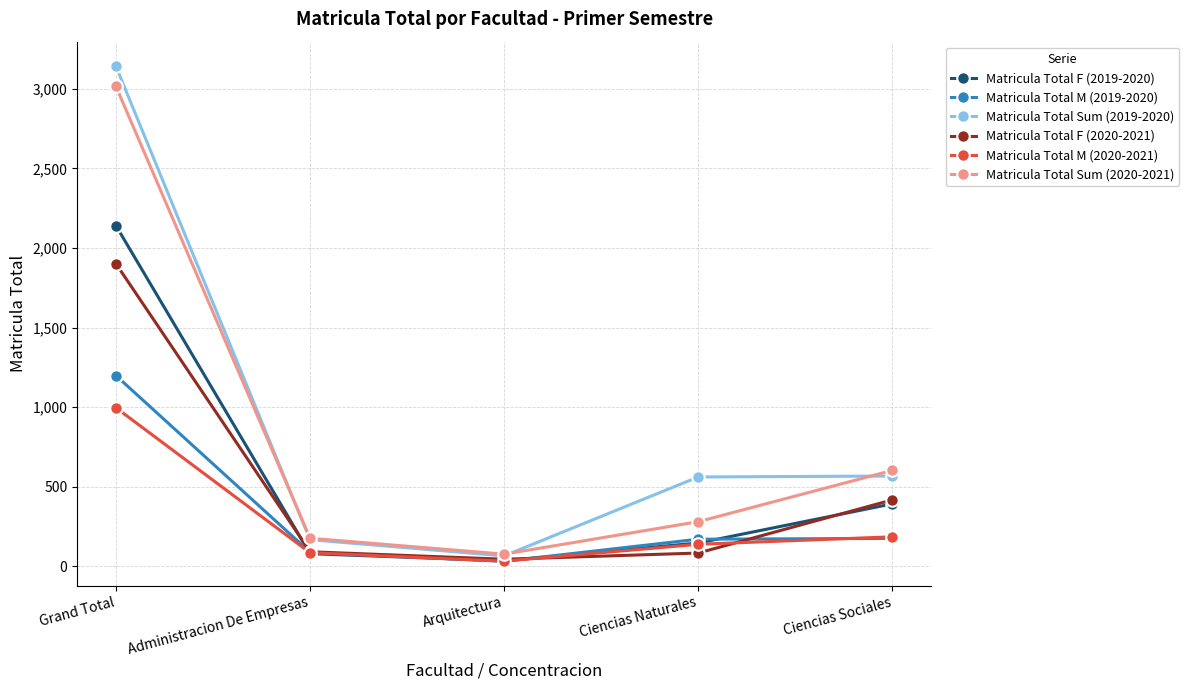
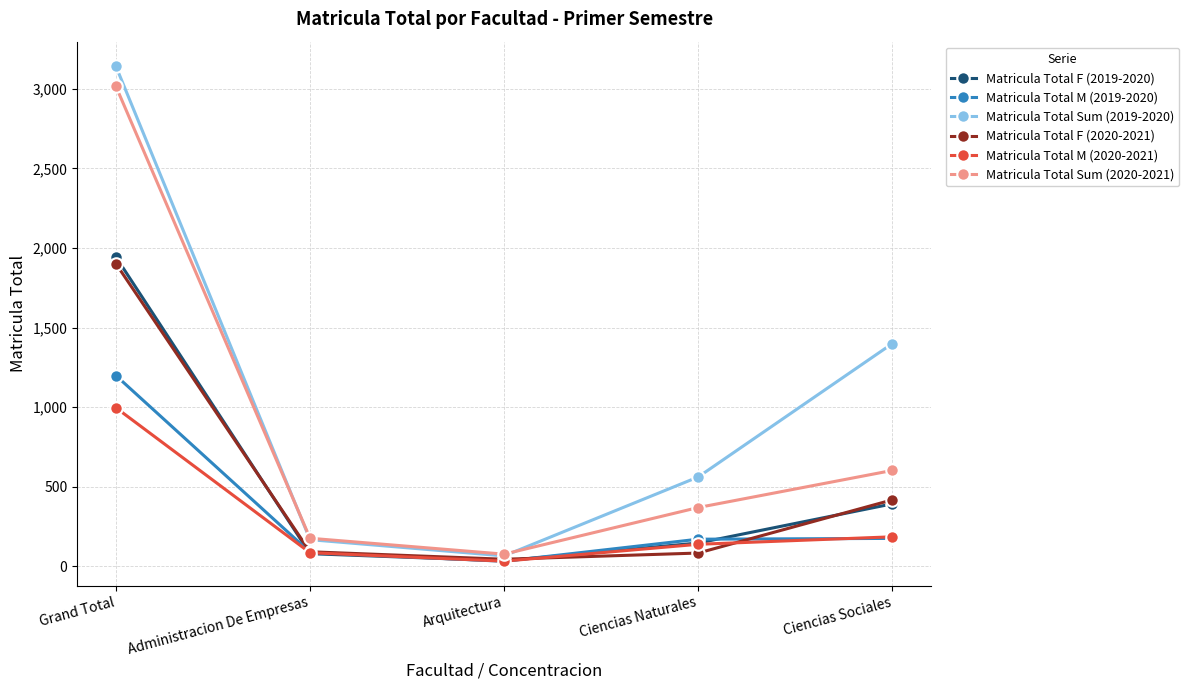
  {
    "Matricula Total F (2019-2020)": {
-     "Grand Total": "2,140",
+     "Grand Total": "1,940",
      "Ciencias Sociales": "390"
    },
    "Matricula Total M (2019-2020)": {
      "Grand Total": "1,200",
      "Ciencias Naturales": "170"
    },
    "Matricula Total Sum (2019-2020)": {
      "Grand Total": "3,140",
      "Ciencias Naturales": "560",
-     "Ciencias Sociales": "570"
+     "Ciencias Sociales": "1,400"
    },
    "Matricula Total F (2020-2021)": {
      "Grand Total": "1,900",
      "Ciencias Naturales": "80",
      "Ciencias Sociales": "420"
    },
    "Matricula Total M (2020-2021)": {
      "Grand Total": "1,000"
    },
    "Matricula Total Sum (2020-2021)": {
      "Grand Total": "3,020",
-     "Ciencias Naturales": "280",
+     "Ciencias Naturales": "370",
      "Ciencias Sociales": "600"
    }
  }
